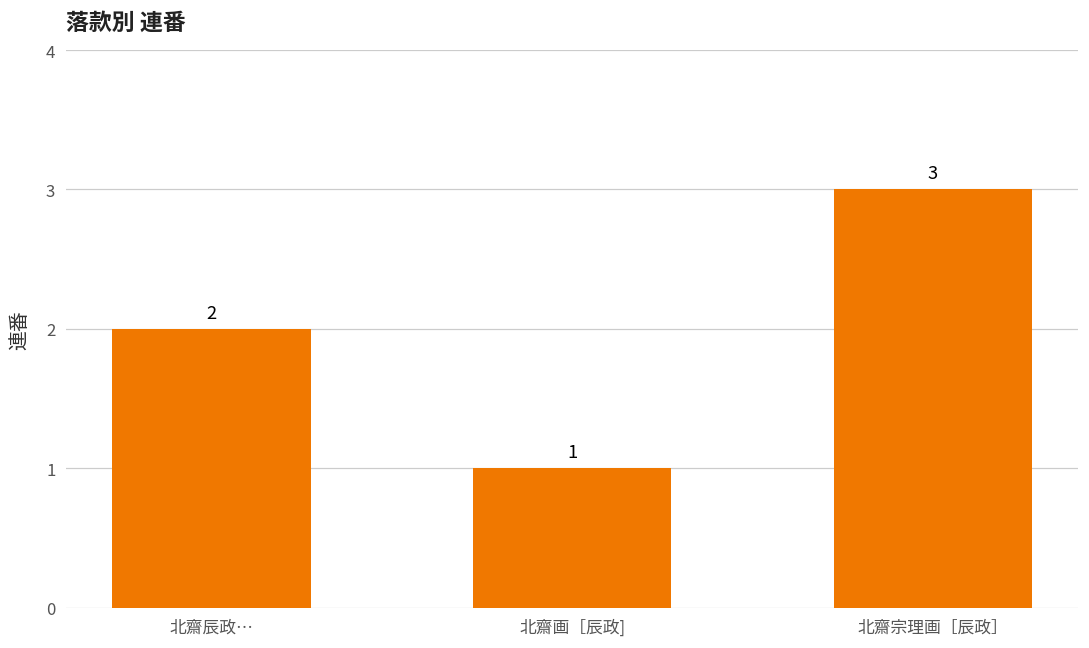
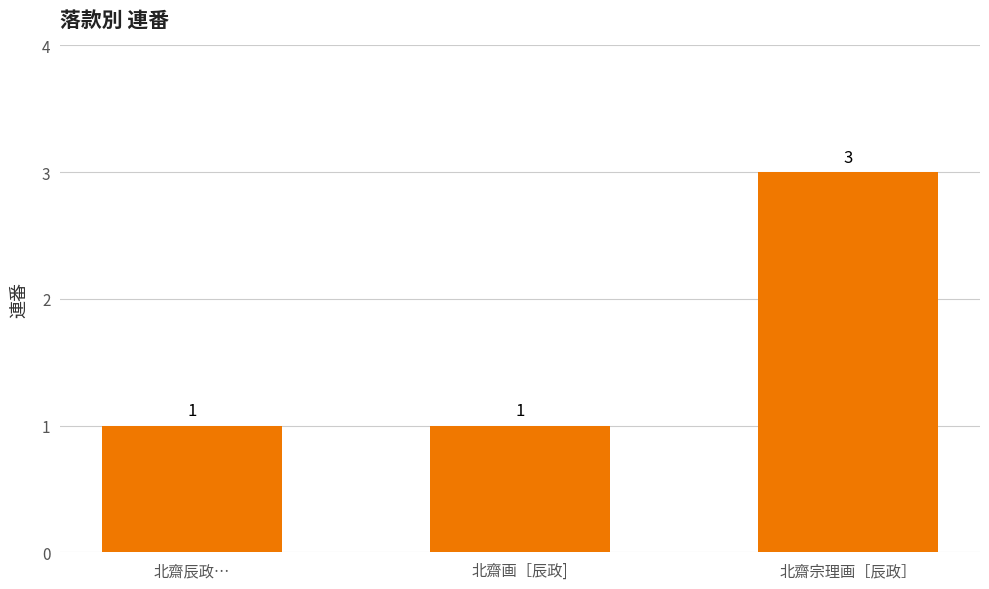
  {
-   "北齋辰政…": 2,
+   "北齋辰政…": 1,
    "北齋画［辰政]": 1,
    "北齋宗理画［辰政］": 3
  }
